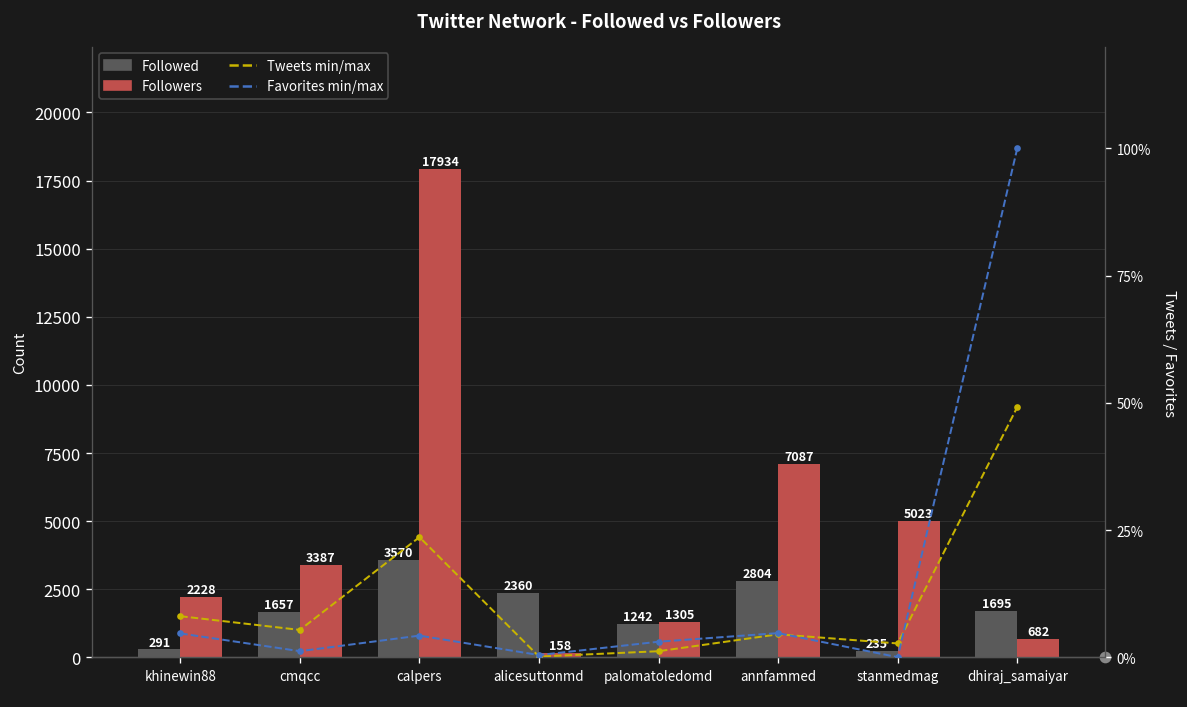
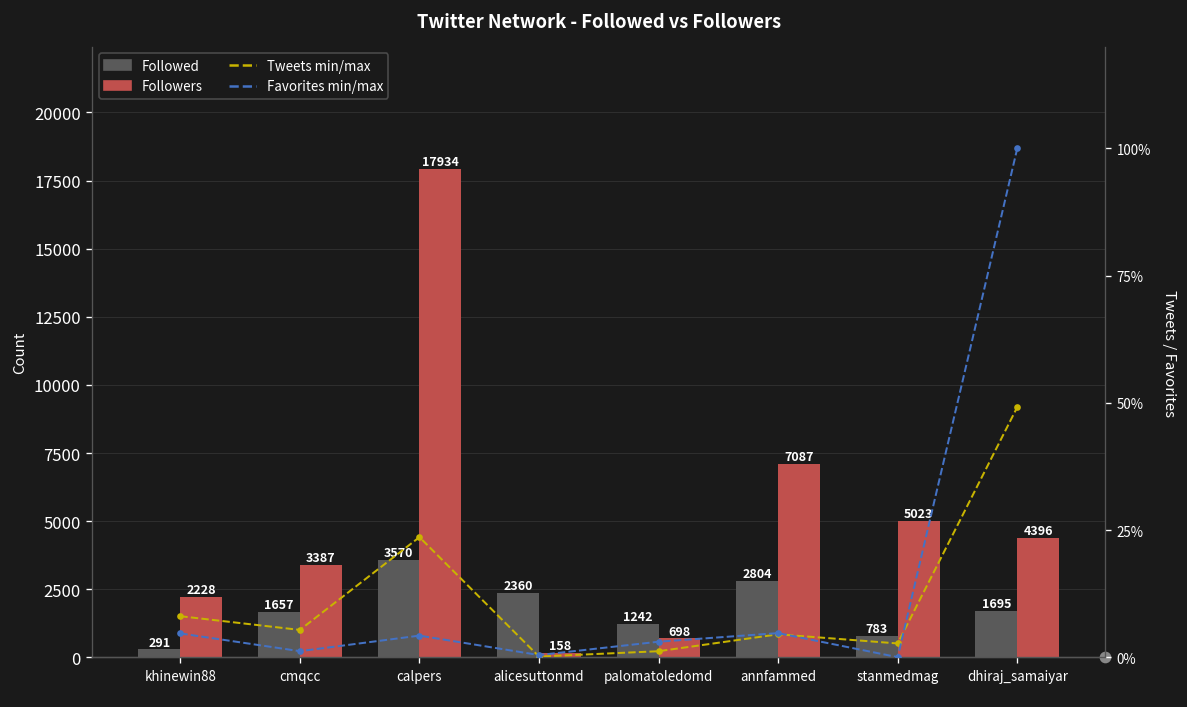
  {
    "Followed": {
      "khinewin88": 291,
      "cmqcc": 1657,
      "calpers": 3570,
      "alicesuttonmd": 2360,
      "palomatoledomd": 1242,
      "annfammed": 2804,
-     "stanmedmag": 235,
+     "stanmedmag": 783,
      "dhiraj_samaiyar": 1695
    },
    "Followers": {
      "khinewin88": 2228,
      "cmqcc": 3387,
      "calpers": 17934,
      "alicesuttonmd": 158,
-     "palomatoledomd": 1305,
+     "palomatoledomd": 698,
      "annfammed": 7087,
      "stanmedmag": 5023,
-     "dhiraj_samaiyar": 682
+     "dhiraj_samaiyar": 4396
    }
  }
